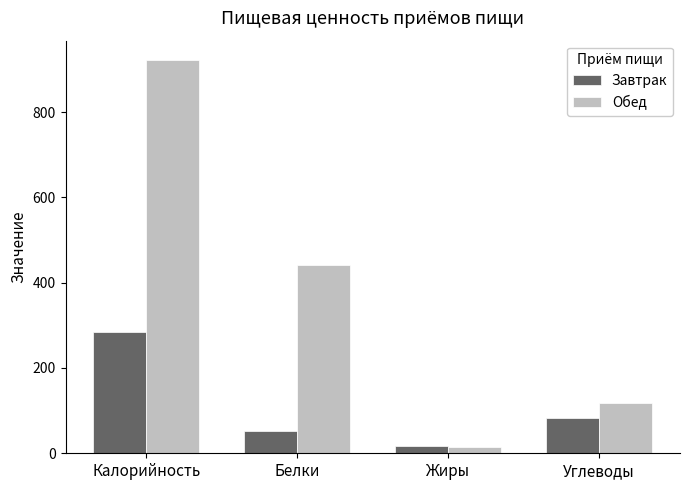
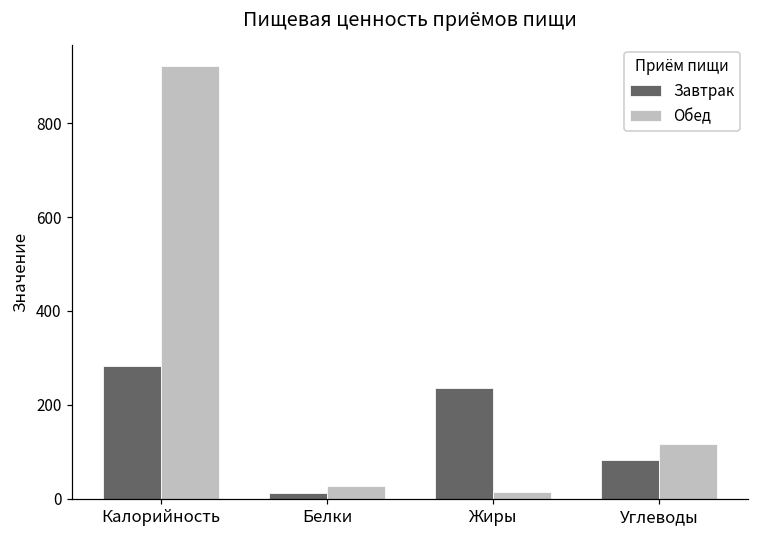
  {
    "Завтрак": {
      "Калорийность": 280,
-     "Белки": 50,
-     "Жиры": 20,
+     "Белки": 10,
+     "Жиры": 240,
      "Углеводы": 80
    },
    "Обед": {
      "Калорийность": 920,
-     "Белки": 440,
+     "Белки": 30,
      "Жиры": 10,
      "Углеводы": 120
    }
  }
